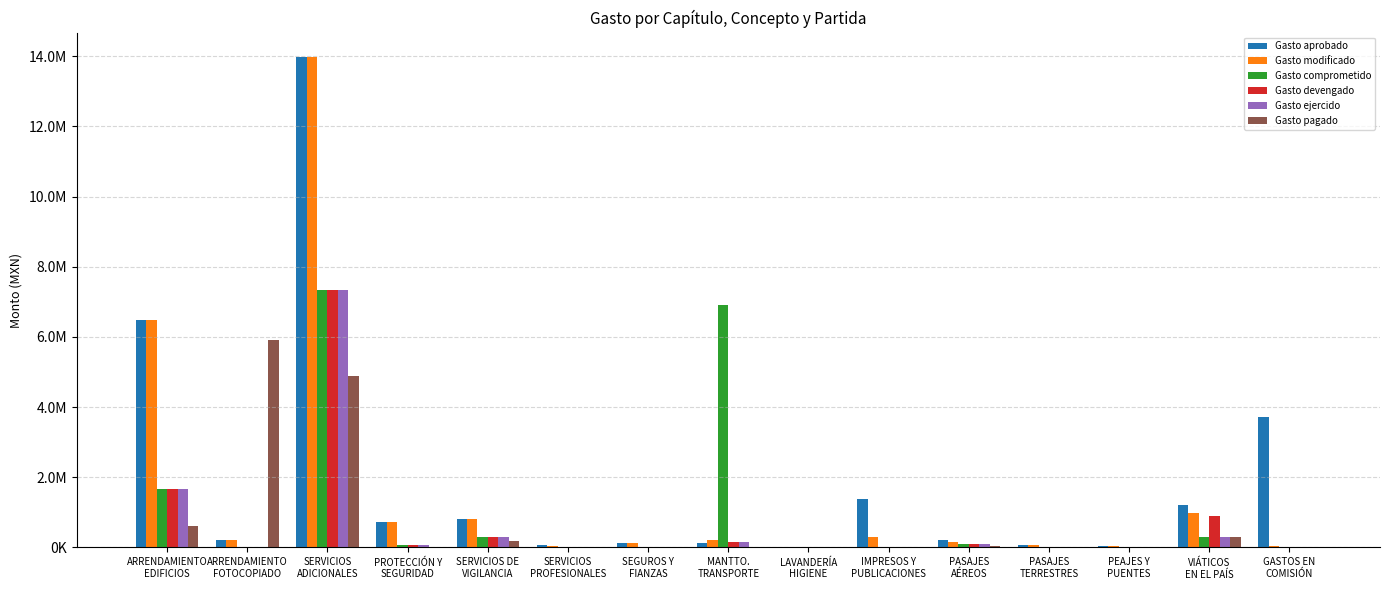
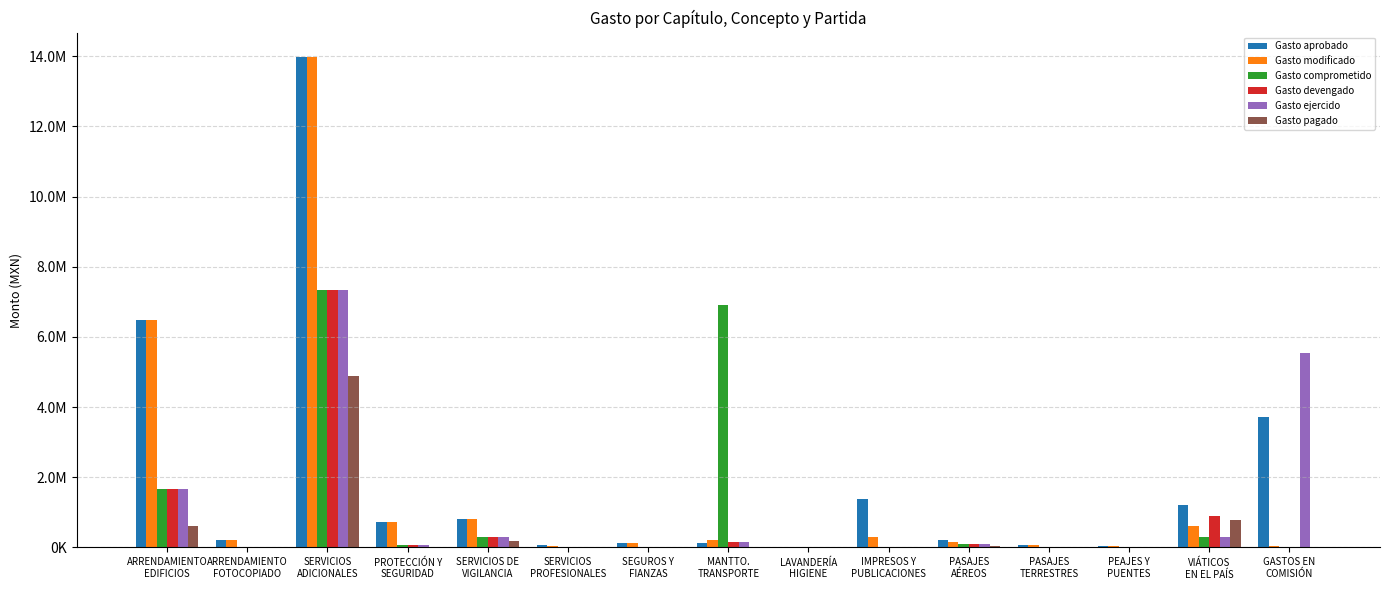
  {
    "Gasto aprobado": {
      "ARRENDAMIENTO EDIFICIOS": 6500000,
      "ARRENDAMIENTO FOTOCOPIADO": 200000,
      "SERVICIOS ADICIONALES": 14000000,
      "PROTECCIÓN Y SEGURIDAD": 700000,
      "SERVICIOS DE VIGILANCIA": 800000,
      "SEGUROS Y FIANZAS": 100000,
      "MANTTO. TRANSPORTE": 100000,
      "IMPRESOS Y PUBLICACIONES": 1400000,
      "PASAJES AÉREOS": 200000,
      "PASAJES TERRESTRES": 100000,
      "VIÁTICOS EN EL PAÍS": 1200000,
      "GASTOS EN COMISIÓN": 3700000
    },
    "Gasto modificado": {
      "ARRENDAMIENTO EDIFICIOS": 6500000,
      "ARRENDAMIENTO FOTOCOPIADO": 200000,
      "SERVICIOS ADICIONALES": 14000000,
      "PROTECCIÓN Y SEGURIDAD": 700000,
      "SERVICIOS DE VIGILANCIA": 800000,
      "SEGUROS Y FIANZAS": 100000,
      "MANTTO. TRANSPORTE": 200000,
      "IMPRESOS Y PUBLICACIONES": 300000,
      "PASAJES AÉREOS": 200000,
      "PASAJES TERRESTRES": 100000,
-     "VIÁTICOS EN EL PAÍS": 1000000
+     "VIÁTICOS EN EL PAÍS": 600000
    },
    "Gasto comprometido": {
      "ARRENDAMIENTO EDIFICIOS": 1700000,
      "ARRENDAMIENTO FOTOCOPIADO": 0,
      "SERVICIOS ADICIONALES": 7300000,
      "PROTECCIÓN Y SEGURIDAD": 100000,
      "SERVICIOS DE VIGILANCIA": 300000,
      "SERVICIOS PROFESIONALES": 0,
      "SEGUROS Y FIANZAS": 0,
      "MANTTO. TRANSPORTE": 6900000,
      "LAVANDERÍA HIGIENE": 0,
      "PASAJES AÉREOS": 100000,
      "PASAJES TERRESTRES": 0,
      "VIÁTICOS EN EL PAÍS": 300000,
      "GASTOS EN COMISIÓN": 0
    },
    "Gasto devengado": {
      "ARRENDAMIENTO EDIFICIOS": 1700000,
      "ARRENDAMIENTO FOTOCOPIADO": 0,
      "SERVICIOS ADICIONALES": 7300000,
      "PROTECCIÓN Y SEGURIDAD": 100000,
      "SERVICIOS DE VIGILANCIA": 300000,
      "SERVICIOS PROFESIONALES": 0,
      "SEGUROS Y FIANZAS": 0,
      "MANTTO. TRANSPORTE": 100000,
      "LAVANDERÍA HIGIENE": 0,
      "PASAJES AÉREOS": 100000,
      "PASAJES TERRESTRES": 0,
      "VIÁTICOS EN EL PAÍS": 900000,
      "GASTOS EN COMISIÓN": 0
    },
    "Gasto ejercido": {
      "ARRENDAMIENTO EDIFICIOS": 1700000,
      "ARRENDAMIENTO FOTOCOPIADO": 0,
      "SERVICIOS ADICIONALES": 7300000,
      "PROTECCIÓN Y SEGURIDAD": 100000,
      "SERVICIOS DE VIGILANCIA": 300000,
      "SERVICIOS PROFESIONALES": 0,
      "SEGUROS Y FIANZAS": 0,
      "MANTTO. TRANSPORTE": 100000,
      "LAVANDERÍA HIGIENE": 0,
      "PASAJES AÉREOS": 100000,
      "PASAJES TERRESTRES": 0,
      "VIÁTICOS EN EL PAÍS": 300000,
-     "GASTOS EN COMISIÓN": 0
+     "GASTOS EN COMISIÓN": 5500000
    },
    "Gasto pagado": {
      "ARRENDAMIENTO EDIFICIOS": 600000,
-     "ARRENDAMIENTO FOTOCOPIADO": 5900000,
+     "ARRENDAMIENTO FOTOCOPIADO": 0,
      "SERVICIOS ADICIONALES": 4900000,
      "PROTECCIÓN Y SEGURIDAD": 0,
      "SERVICIOS DE VIGILANCIA": 200000,
      "SERVICIOS PROFESIONALES": 0,
      "SEGUROS Y FIANZAS": 0,
      "MANTTO. TRANSPORTE": 0,
      "LAVANDERÍA HIGIENE": 0,
      "PASAJES TERRESTRES": 0,
-     "VIÁTICOS EN EL PAÍS": 300000,
+     "VIÁTICOS EN EL PAÍS": 800000,
      "GASTOS EN COMISIÓN": 0
    }
  }
